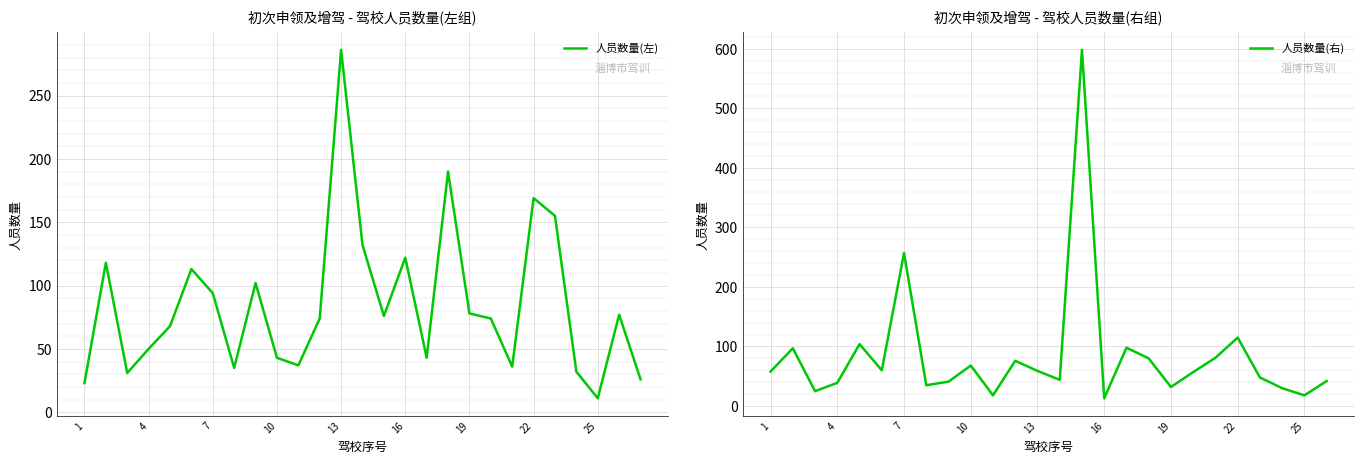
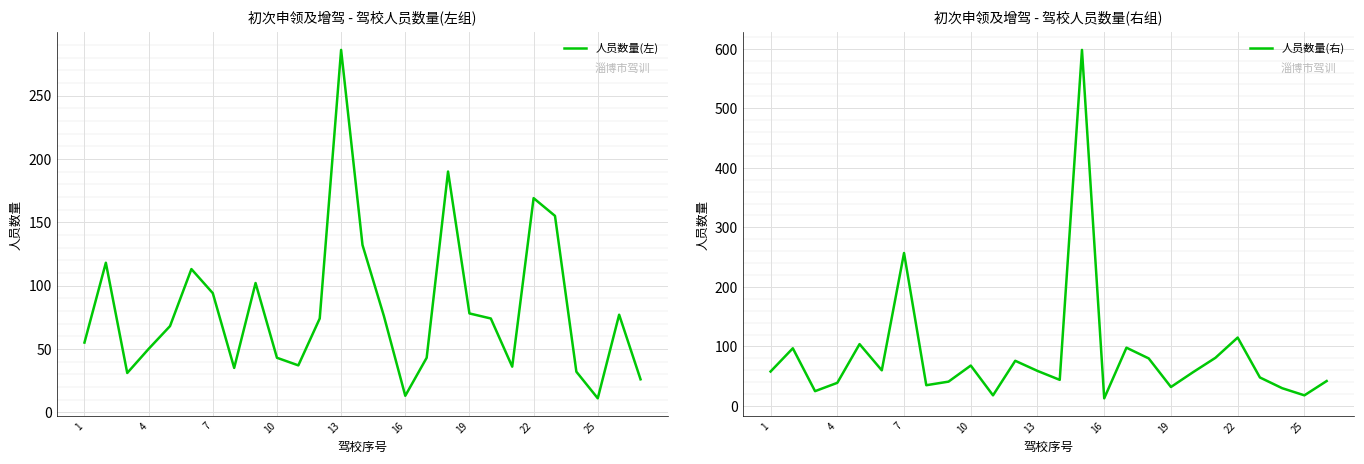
  {
    "初次申领及增驾 - 驾校人员数量(左组)": {
-     "1": 23,
+     "1": 55,
      "4": 50,
      "7": 94,
      "10": 43,
      "13": 286,
-     "16": 122,
+     "16": 13,
      "19": 78,
      "22": 169,
      "25": 11
    }
  }
